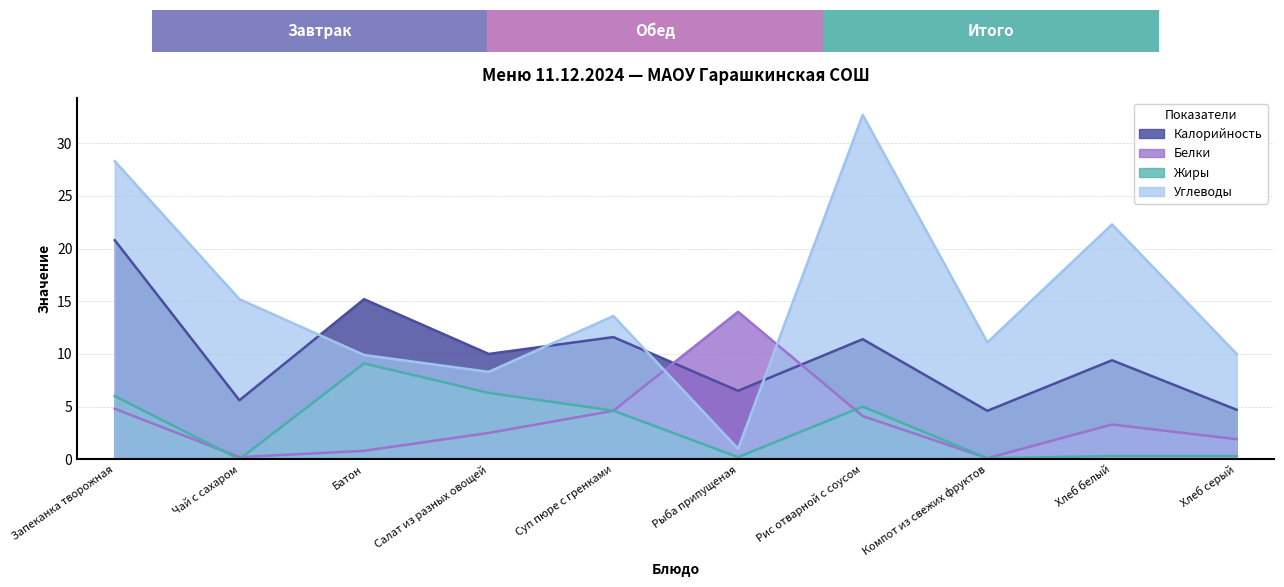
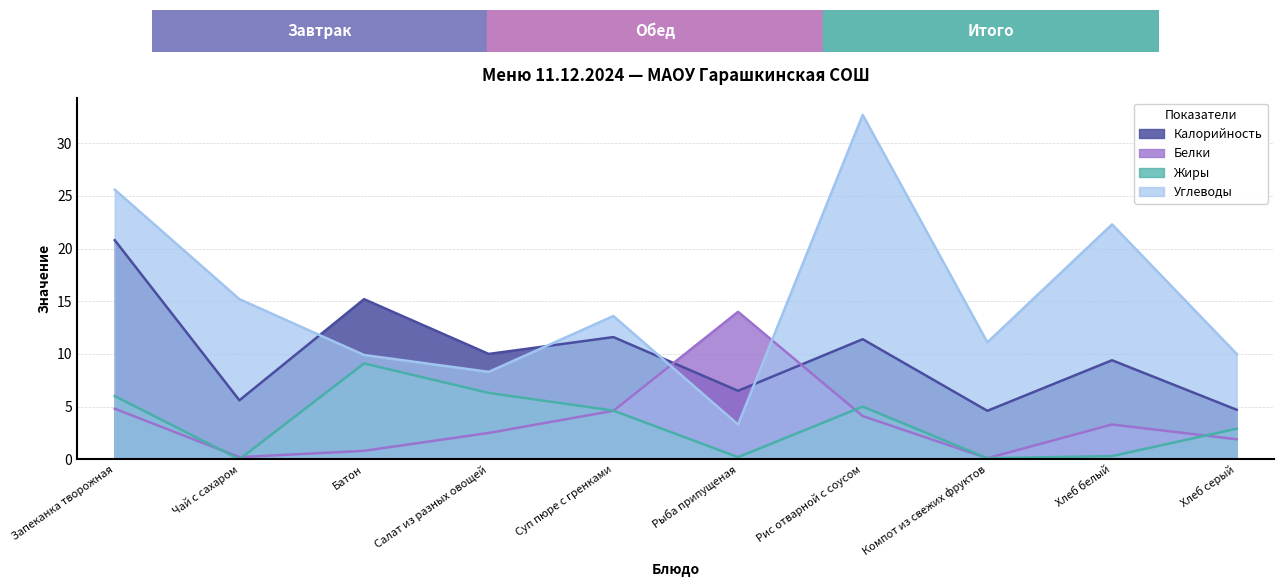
  {
    "Калорийность": {
      "Запеканка творожная": 20.8,
      "Чай с сахаром": 5.6,
      "Батон": 15.2,
      "Салат из разных овощей": 10.0,
      "Суп пюре с гренками": 11.6,
      "Рыба припущеная": 6.5,
      "Рис отварной с соусом": 11.4,
      "Компот из свежих фруктов": 4.6,
      "Хлеб белый": 9.4,
      "Хлеб серый": 4.7
    },
    "Белки": {
      "Запеканка творожная": 4.8,
      "Батон": 0.8,
      "Салат из разных овощей": 2.5,
      "Рыба припущеная": 14.0,
      "Рис отварной с соусом": 4.1,
      "Хлеб белый": 3.3,
      "Хлеб серый": 1.9
    },
    "Жиры": {
      "Запеканка творожная": 6.0,
      "Батон": 9.1,
      "Салат из разных овощей": 6.3,
      "Рыба припущеная": 0.2,
      "Рис отварной с соусом": 5.0,
      "Хлеб белый": 0.3,
-     "Хлеб серый": 0.3
+     "Хлеб серый": 2.9
    },
    "Углеводы": {
-     "Запеканка творожная": 28.3,
+     "Запеканка творожная": 25.6,
      "Чай с сахаром": 15.2,
      "Батон": 9.9,
      "Салат из разных овощей": 8.3,
      "Суп пюре с гренками": 13.6,
-     "Рыба припущеная": 1.0,
+     "Рыба припущеная": 3.3,
      "Рис отварной с соусом": 32.7,
      "Компот из свежих фруктов": 11.1,
      "Хлеб белый": 22.3,
      "Хлеб серый": 10.0
    }
  }
